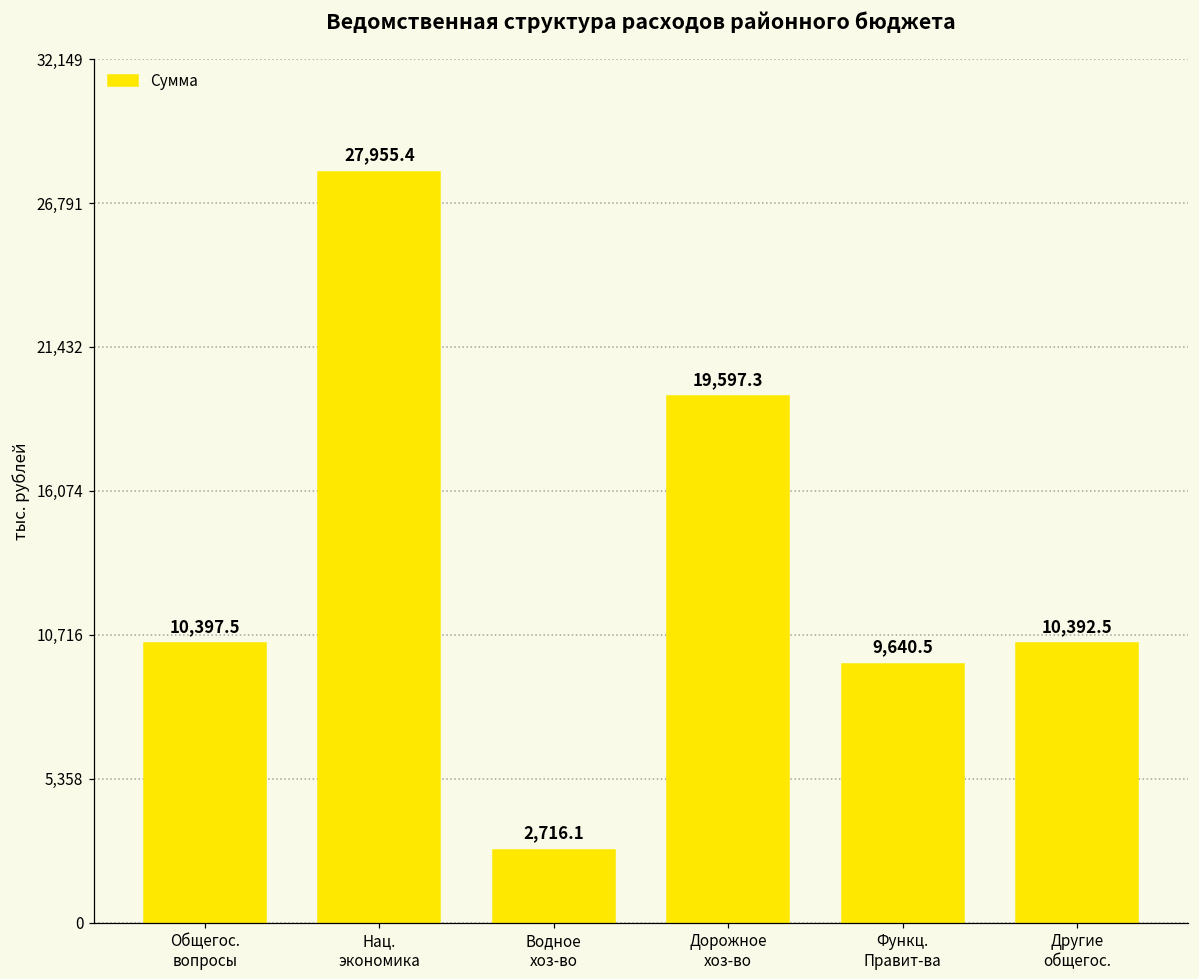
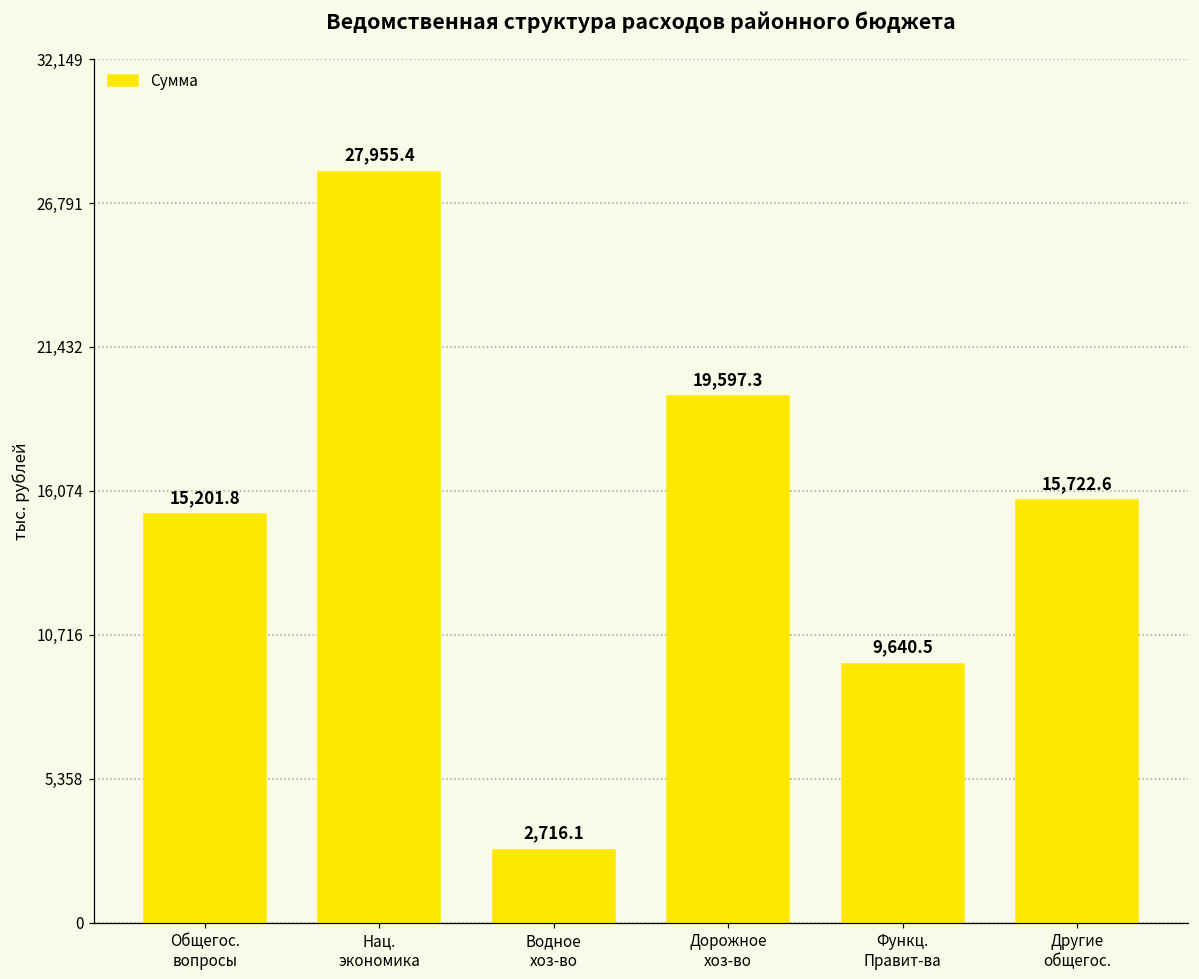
  {
-   "Общегос. вопросы": "10,397.5",
+   "Общегос. вопросы": "15,201.8",
    "Нац. экономика": "27,955.4",
    "Водное хоз-во": "2,716.1",
    "Дорожное хоз-во": "19,597.3",
    "Функц. Правит-ва": "9,640.5",
-   "Другие общегос.": "10,392.5"
+   "Другие общегос.": "15,722.6"
  }
